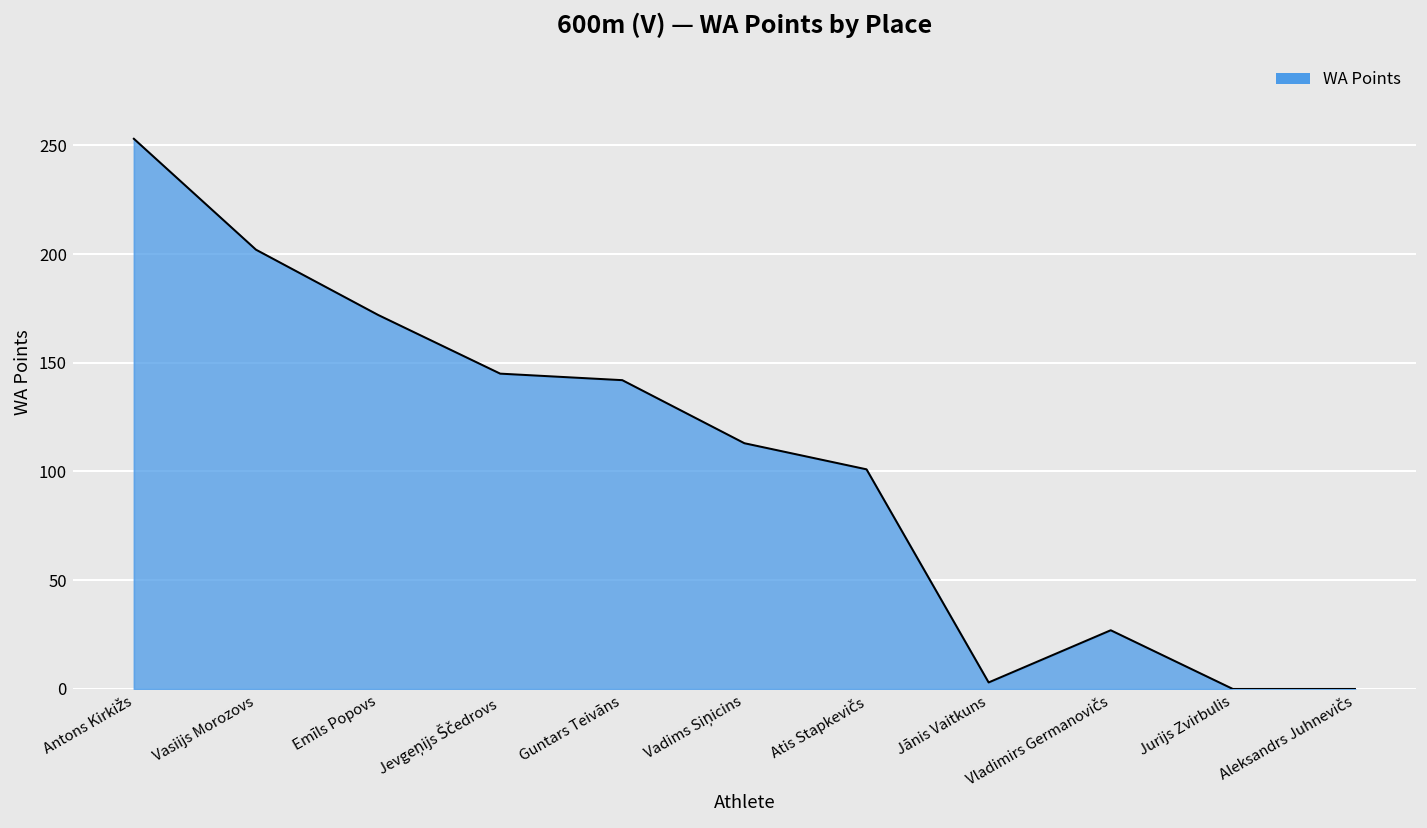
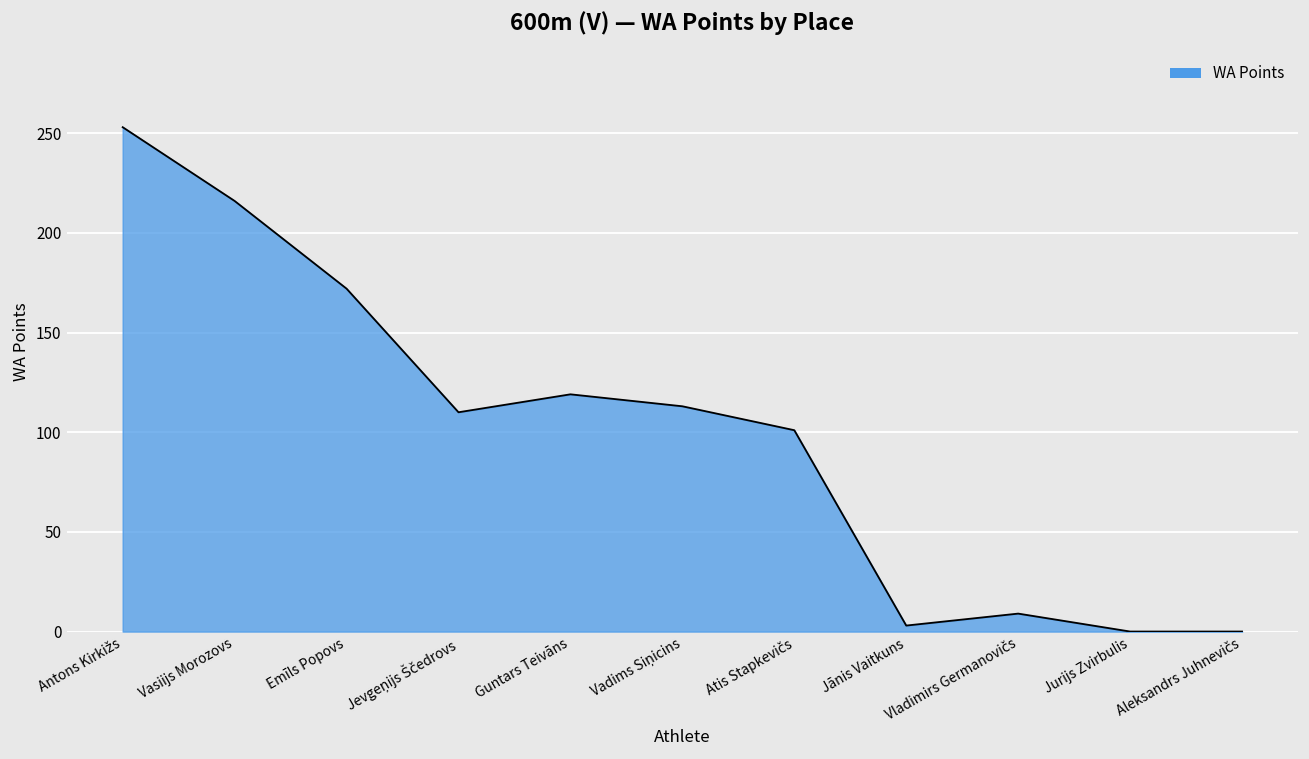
  {
    "Antons Kirkižs": 253,
-   "Vasiijs Morozovs": 202,
+   "Vasiijs Morozovs": 216,
    "Emīls Popovs": 172,
-   "Jevgeņijs Ščedrovs": 145,
-   "Guntars Teivāns": 142,
+   "Jevgeņijs Ščedrovs": 110,
+   "Guntars Teivāns": 119,
    "Vadims Siņicins": 113,
    "Atis Stapkevičs": 101,
    "Jānis Vaitkuns": 3,
-   "Vladimirs Germanovičs": 27,
+   "Vladimirs Germanovičs": 9,
    "Jurijs Zvirbulis": 0,
    "Aleksandrs Juhnevičs": 0
  }
